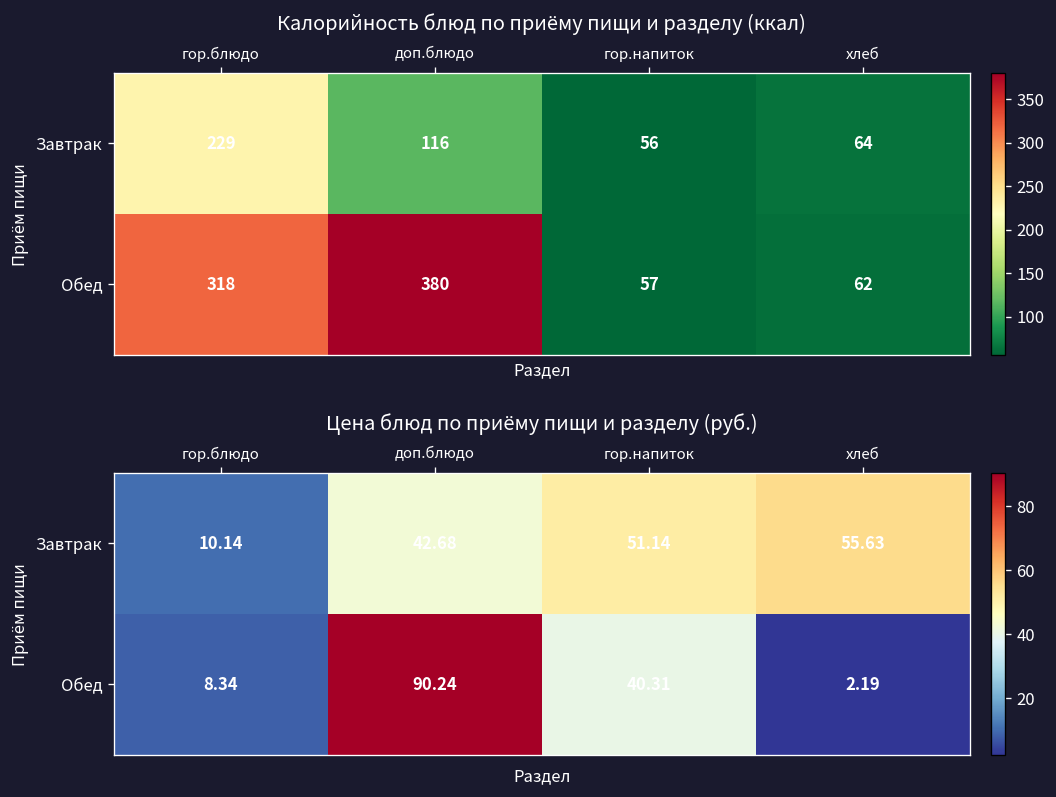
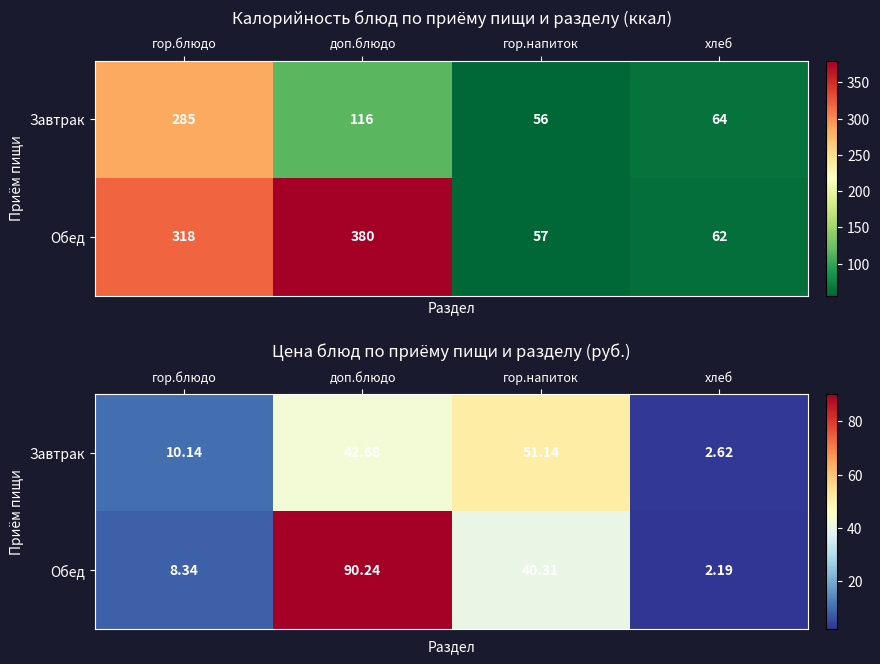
  {
    "Калорийность блюд по приёму пищи и разделу (ккал)": {
      "Завтрак": {
-       "гор.блюдо": 229,
+       "гор.блюдо": 285,
        "доп.блюдо": 116,
        "гор.напиток": 56,
        "хлеб": 64
      },
      "Обед": {
        "гор.блюдо": 318,
        "доп.блюдо": 380,
        "гор.напиток": 57,
        "хлеб": 62
      }
    },
    "Цена блюд по приёму пищи и разделу (руб.)": {
      "Завтрак": {
        "гор.блюдо": 10.14,
        "гор.напиток": 51.14,
-       "хлеб": 55.63
+       "хлеб": 2.62
      },
      "Обед": {
        "гор.блюдо": 8.34,
        "доп.блюдо": 90.24,
        "хлеб": 2.19
      }
    }
  }
